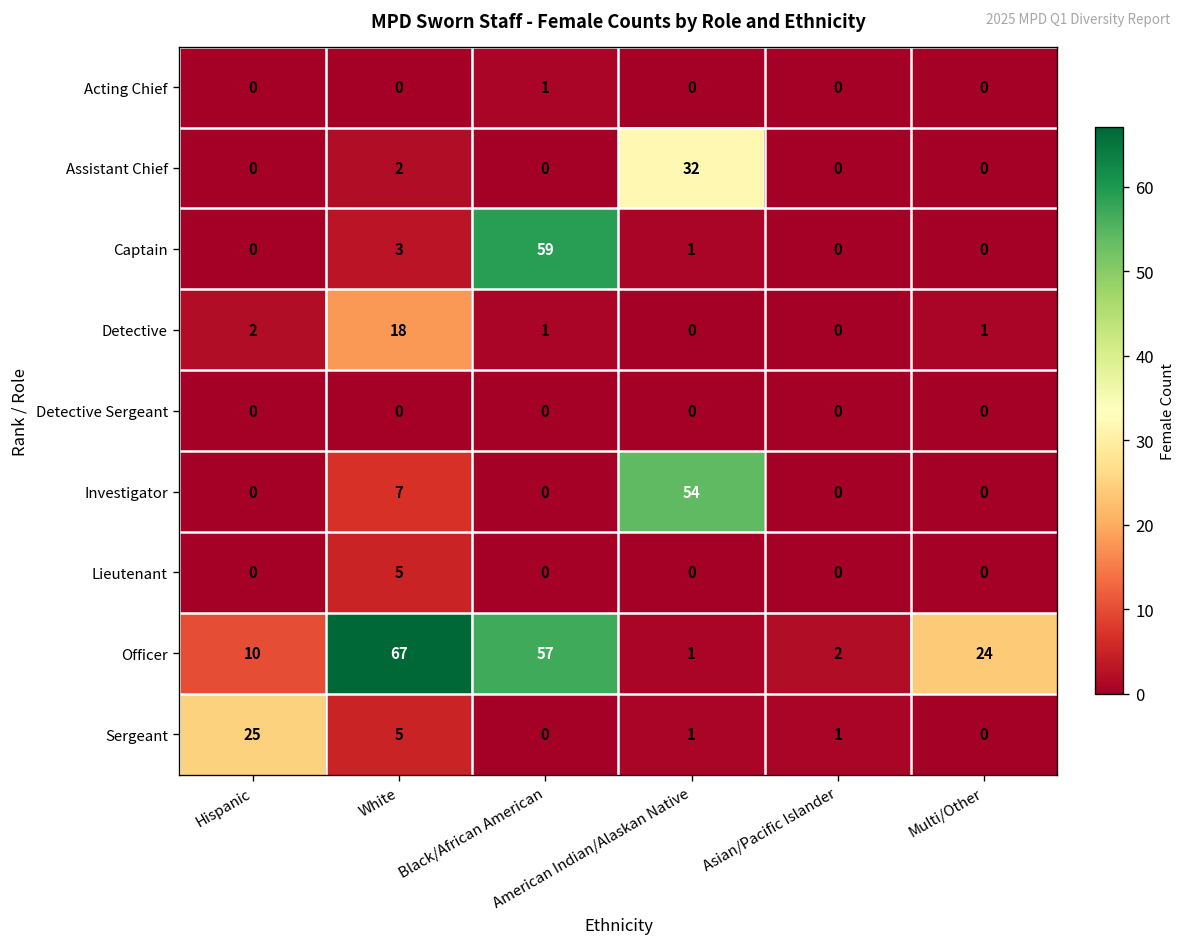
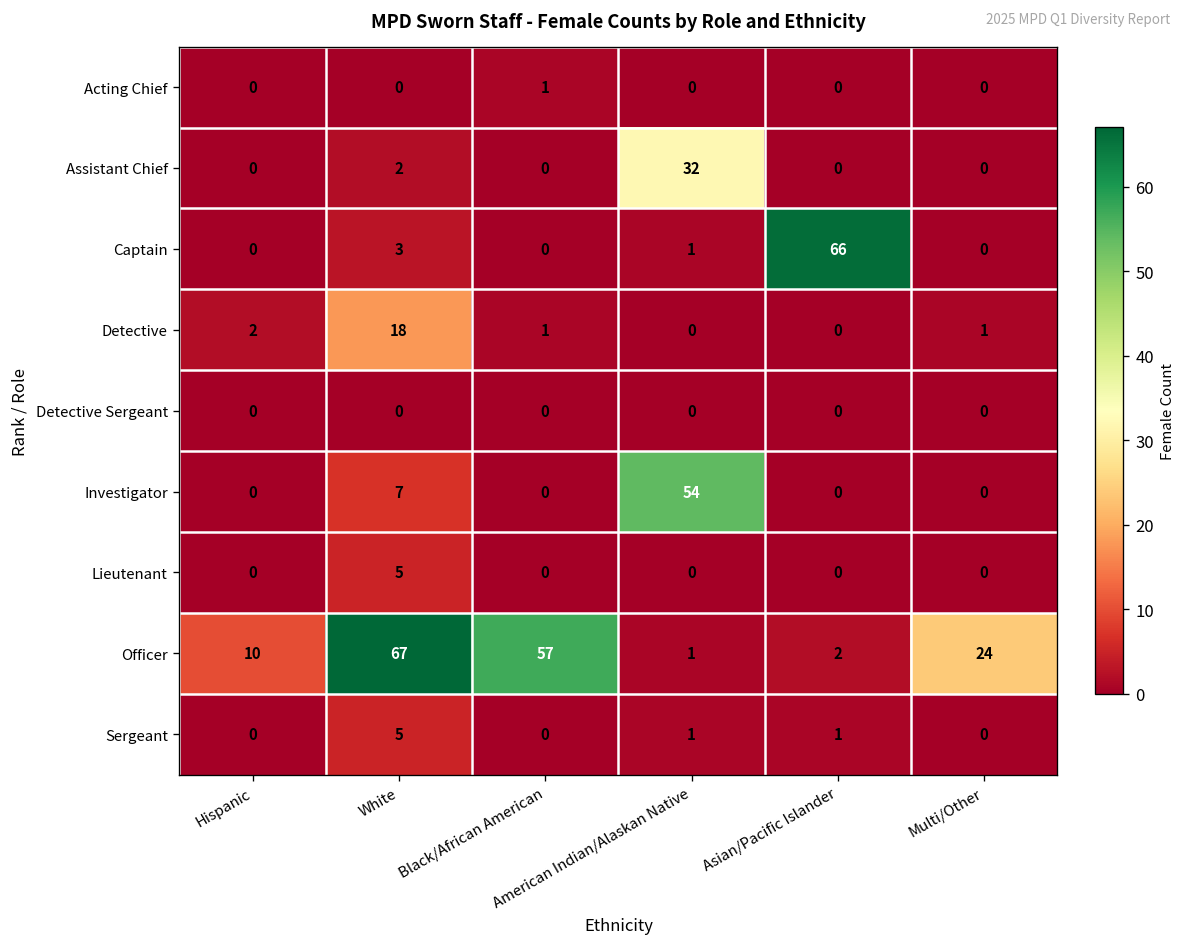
  {
    "Acting Chief": {
      "Hispanic": 0,
      "White": 0,
      "Black/African American": 1,
      "American Indian/Alaskan Native": 0,
      "Asian/Pacific Islander": 0,
      "Multi/Other": 0
    },
    "Assistant Chief": {
      "Hispanic": 0,
      "White": 2,
      "Black/African American": 0,
      "American Indian/Alaskan Native": 32,
      "Asian/Pacific Islander": 0,
      "Multi/Other": 0
    },
    "Captain": {
      "Hispanic": 0,
      "White": 3,
-     "Black/African American": 59,
+     "Black/African American": 0,
      "American Indian/Alaskan Native": 1,
-     "Asian/Pacific Islander": 0,
+     "Asian/Pacific Islander": 66,
      "Multi/Other": 0
    },
    "Detective": {
      "Hispanic": 2,
      "White": 18,
      "Black/African American": 1,
      "American Indian/Alaskan Native": 0,
      "Asian/Pacific Islander": 0,
      "Multi/Other": 1
    },
    "Detective Sergeant": {
      "Hispanic": 0,
      "White": 0,
      "Black/African American": 0,
      "American Indian/Alaskan Native": 0,
      "Asian/Pacific Islander": 0,
      "Multi/Other": 0
    },
    "Investigator": {
      "Hispanic": 0,
      "White": 7,
      "Black/African American": 0,
      "American Indian/Alaskan Native": 54,
      "Asian/Pacific Islander": 0,
      "Multi/Other": 0
    },
    "Lieutenant": {
      "Hispanic": 0,
      "White": 5,
      "Black/African American": 0,
      "American Indian/Alaskan Native": 0,
      "Asian/Pacific Islander": 0,
      "Multi/Other": 0
    },
    "Officer": {
      "Hispanic": 10,
      "White": 67,
      "Black/African American": 57,
      "American Indian/Alaskan Native": 1,
      "Asian/Pacific Islander": 2,
      "Multi/Other": 24
    },
    "Sergeant": {
-     "Hispanic": 25,
+     "Hispanic": 0,
      "White": 5,
      "Black/African American": 0,
      "American Indian/Alaskan Native": 1,
      "Asian/Pacific Islander": 1,
      "Multi/Other": 0
    }
  }
